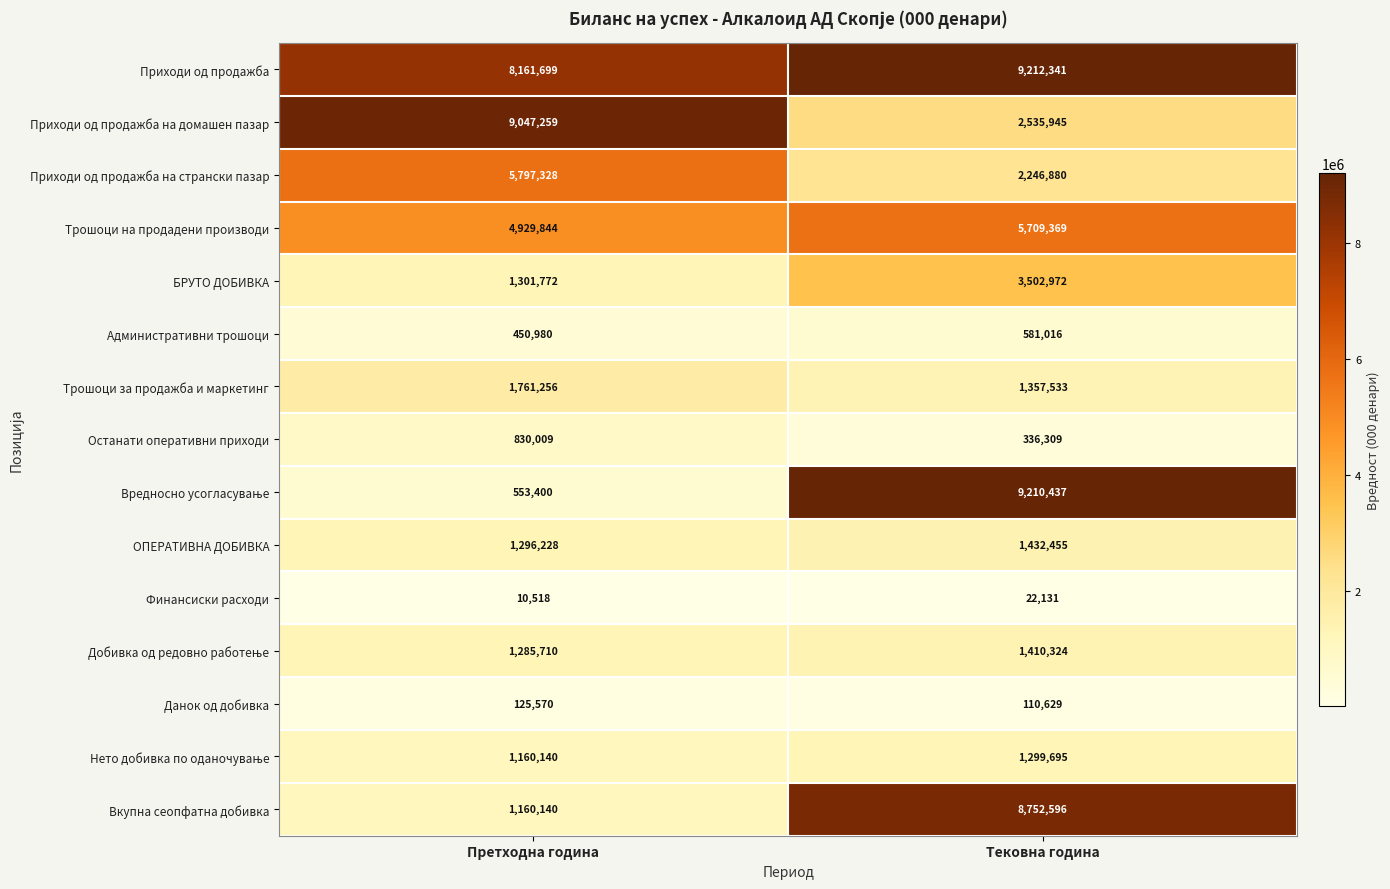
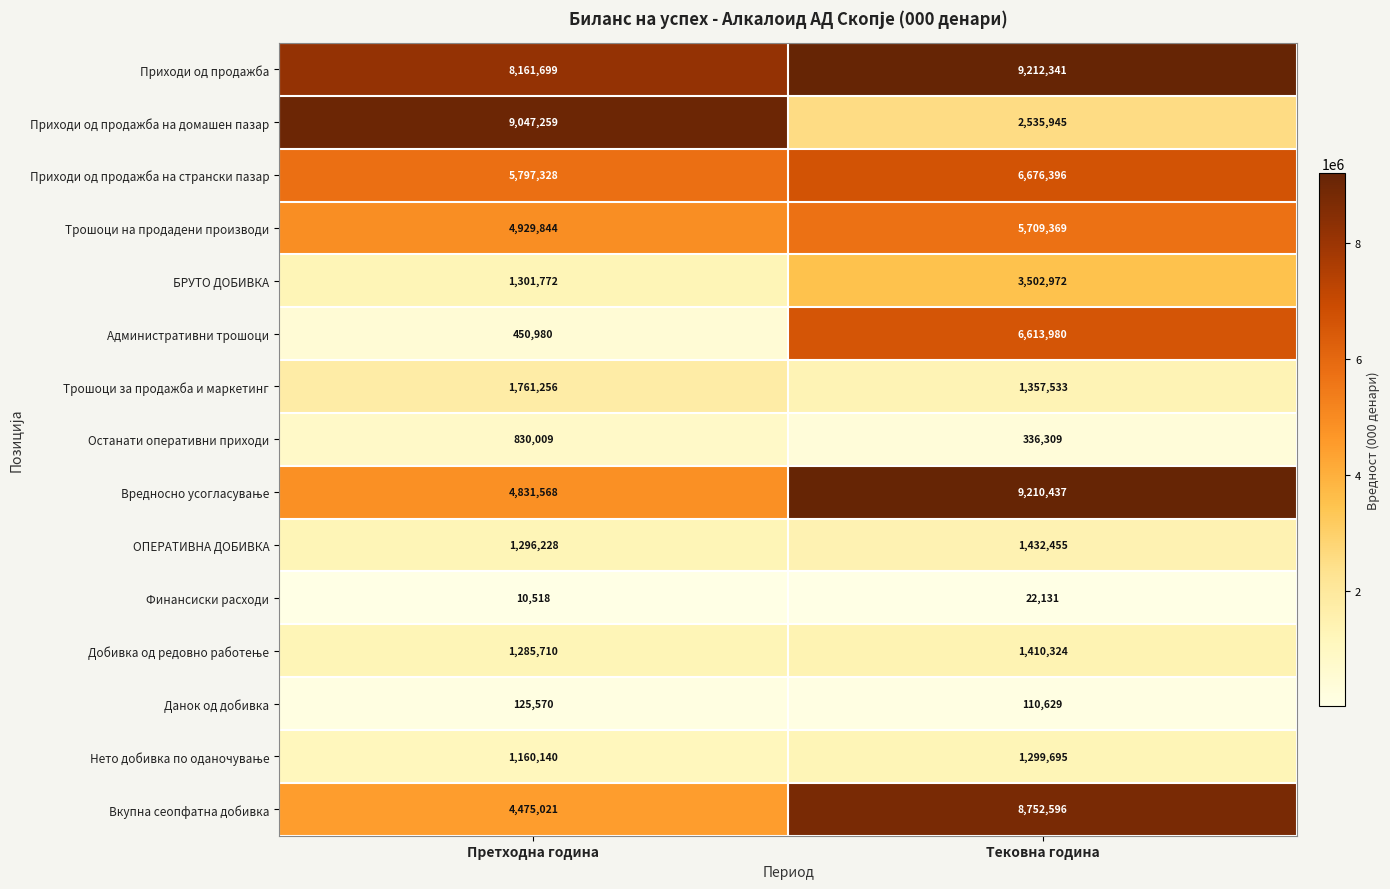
  {
    "Приходи од продажба": {
      "Претходна година": "8,161,699",
      "Тековна година": "9,212,341"
    },
    "Приходи од продажба на домашен пазар": {
      "Претходна година": "9,047,259",
      "Тековна година": "2,535,945"
    },
    "Приходи од продажба на странски пазар": {
      "Претходна година": "5,797,328",
-     "Тековна година": "2,246,880"
+     "Тековна година": "6,676,396"
    },
    "Трошоци на продадени производи": {
      "Претходна година": "4,929,844",
      "Тековна година": "5,709,369"
    },
    "БРУТО ДОБИВКА": {
      "Претходна година": "1,301,772",
      "Тековна година": "3,502,972"
    },
    "Административни трошоци": {
      "Претходна година": "450,980",
-     "Тековна година": "581,016"
+     "Тековна година": "6,613,980"
    },
    "Трошоци за продажба и маркетинг": {
      "Претходна година": "1,761,256",
      "Тековна година": "1,357,533"
    },
    "Останати оперативни приходи": {
      "Претходна година": "830,009",
      "Тековна година": "336,309"
    },
    "Вредносно усогласување": {
-     "Претходна година": "553,400",
+     "Претходна година": "4,831,568",
      "Тековна година": "9,210,437"
    },
    "ОПЕРАТИВНА ДОБИВКА": {
      "Претходна година": "1,296,228",
      "Тековна година": "1,432,455"
    },
    "Финансиски расходи": {
      "Претходна година": "10,518",
      "Тековна година": "22,131"
    },
    "Добивка од редовно работење": {
      "Претходна година": "1,285,710",
      "Тековна година": "1,410,324"
    },
    "Данок од добивка": {
      "Претходна година": "125,570",
      "Тековна година": "110,629"
    },
    "Нето добивка по оданочување": {
      "Претходна година": "1,160,140",
      "Тековна година": "1,299,695"
    },
    "Вкупна сеопфатна добивка": {
-     "Претходна година": "1,160,140",
+     "Претходна година": "4,475,021",
      "Тековна година": "8,752,596"
    }
  }
